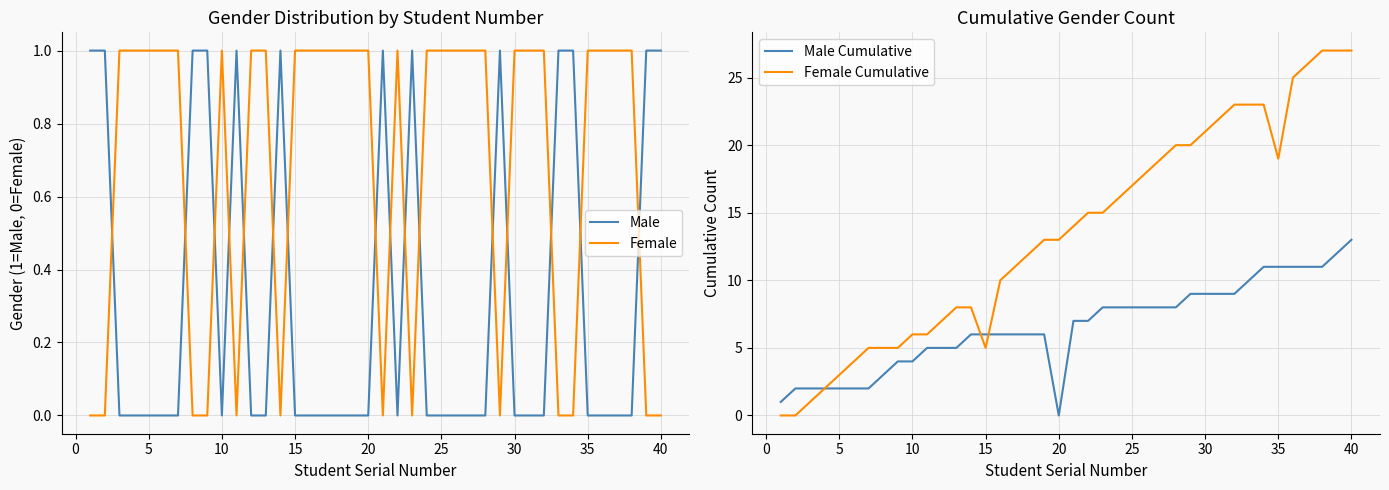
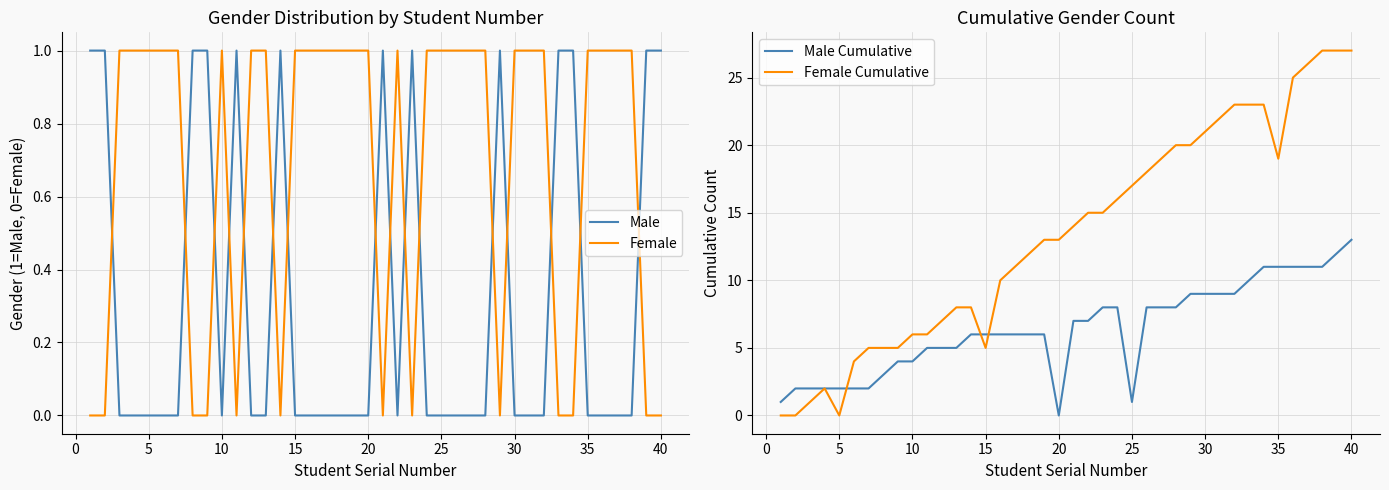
  {
    "Gender Distribution by Student Number": {
      "Male": {
        "5": 0.00,
        "10": 0.00,
        "15": 0.00,
        "20": 0.00,
        "25": 0.00,
        "30": 0.00,
        "35": 0.00,
        "40": 1.00
      },
      "Female": {
        "5": 1.00,
        "10": 1.00,
        "15": 1.00,
        "20": 1.00,
        "25": 1.00,
        "30": 1.00,
        "35": 1.00,
        "40": 0.00
      }
    },
    "Cumulative Gender Count": {
      "Male Cumulative": {
        "5": 2,
        "10": 4,
        "15": 6,
        "20": 0,
-       "25": 8,
+       "25": 1,
        "30": 9,
        "35": 11,
        "40": 13
      },
      "Female Cumulative": {
-       "5": 3,
+       "5": 0,
        "10": 6,
        "15": 5,
        "20": 13,
        "25": 17,
        "30": 21,
        "35": 19,
        "40": 27
      }
    }
  }
